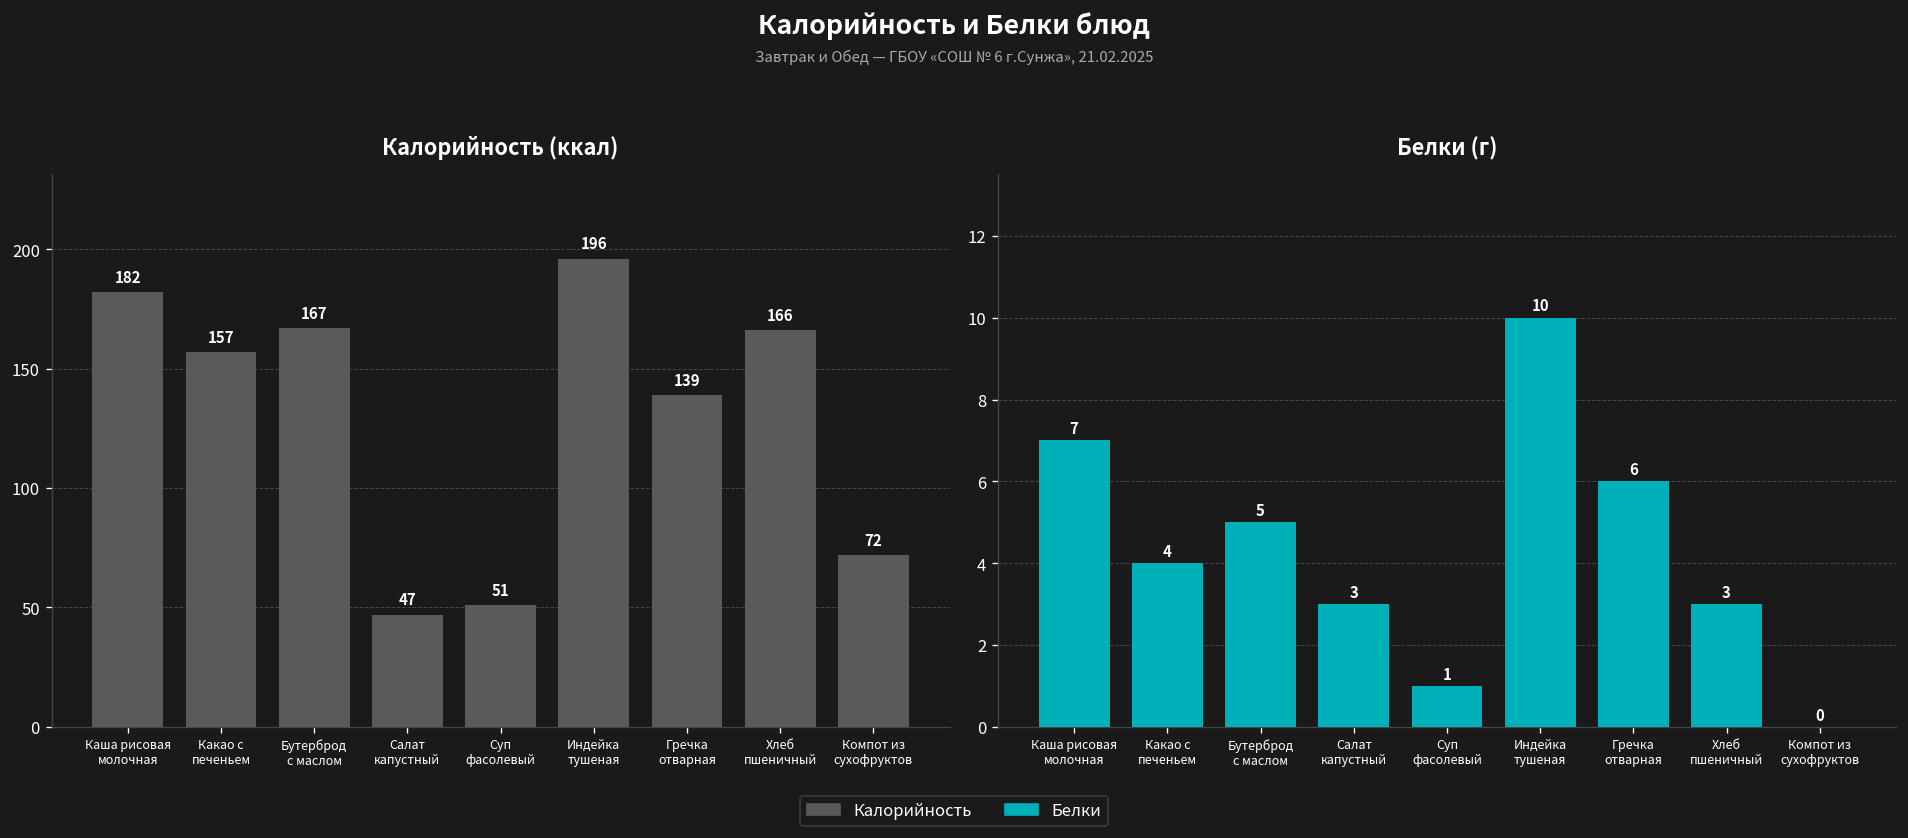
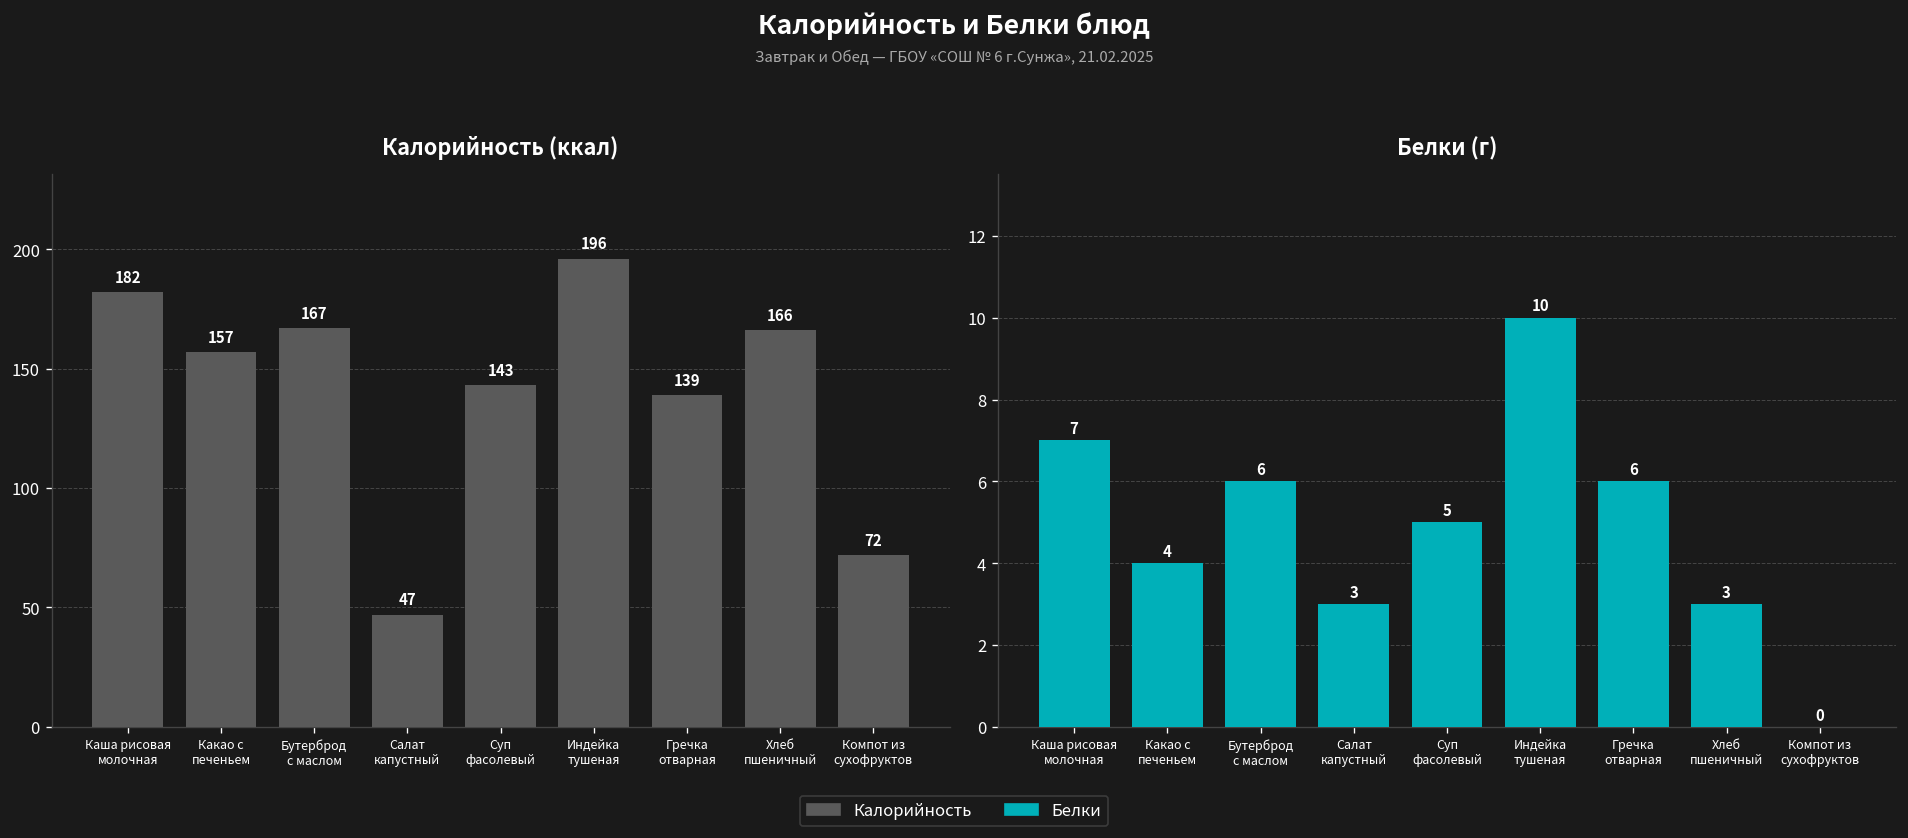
  {
    "Калорийность (ккал)": {
      "Каша рисовая молочная": 182,
      "Какао с печеньем": 157,
      "Бутерброд с маслом": 167,
      "Салат капустный": 47,
-     "Суп фасолевый": 51,
+     "Суп фасолевый": 143,
      "Индейка тушеная": 196,
      "Гречка отварная": 139,
      "Хлеб пшеничный": 166,
      "Компот из сухофруктов": 72
    },
    "Белки (г)": {
      "Каша рисовая молочная": 7,
      "Какао с печеньем": 4,
-     "Бутерброд с маслом": 5,
+     "Бутерброд с маслом": 6,
      "Салат капустный": 3,
-     "Суп фасолевый": 1,
+     "Суп фасолевый": 5,
      "Индейка тушеная": 10,
      "Гречка отварная": 6,
      "Хлеб пшеничный": 3,
      "Компот из сухофруктов": 0
    }
  }
